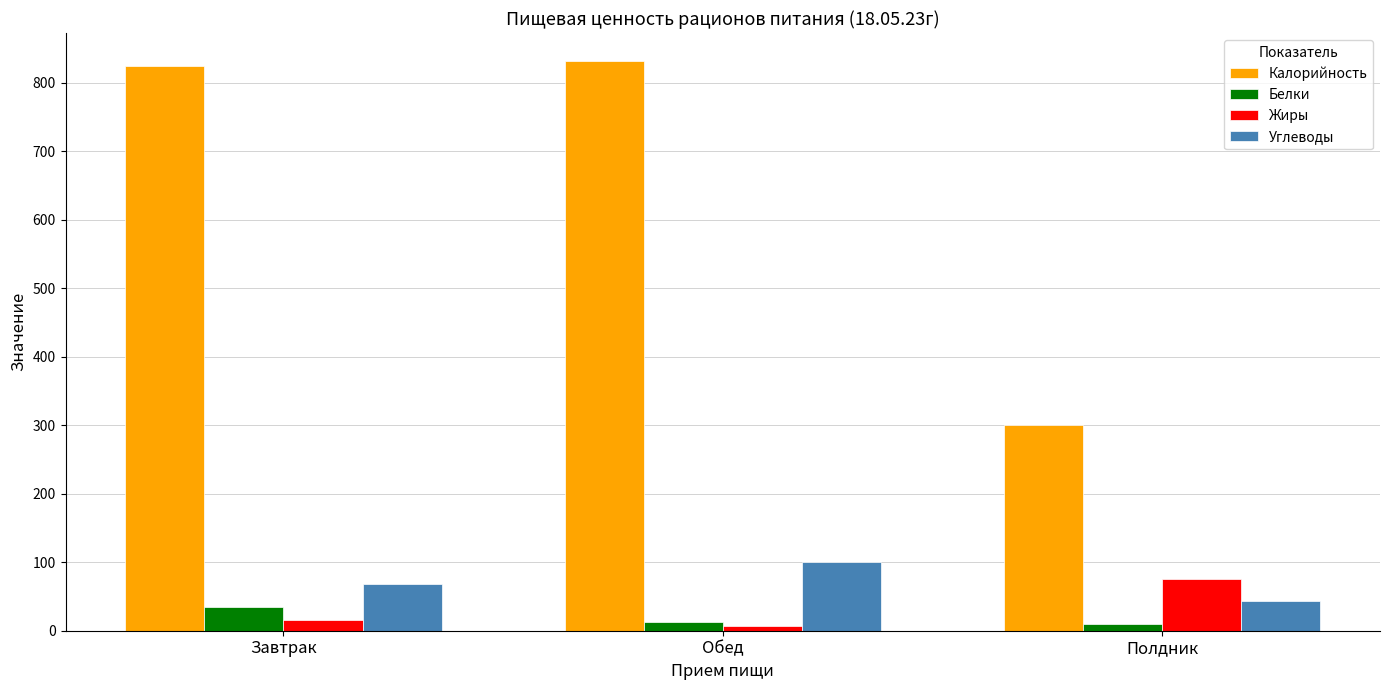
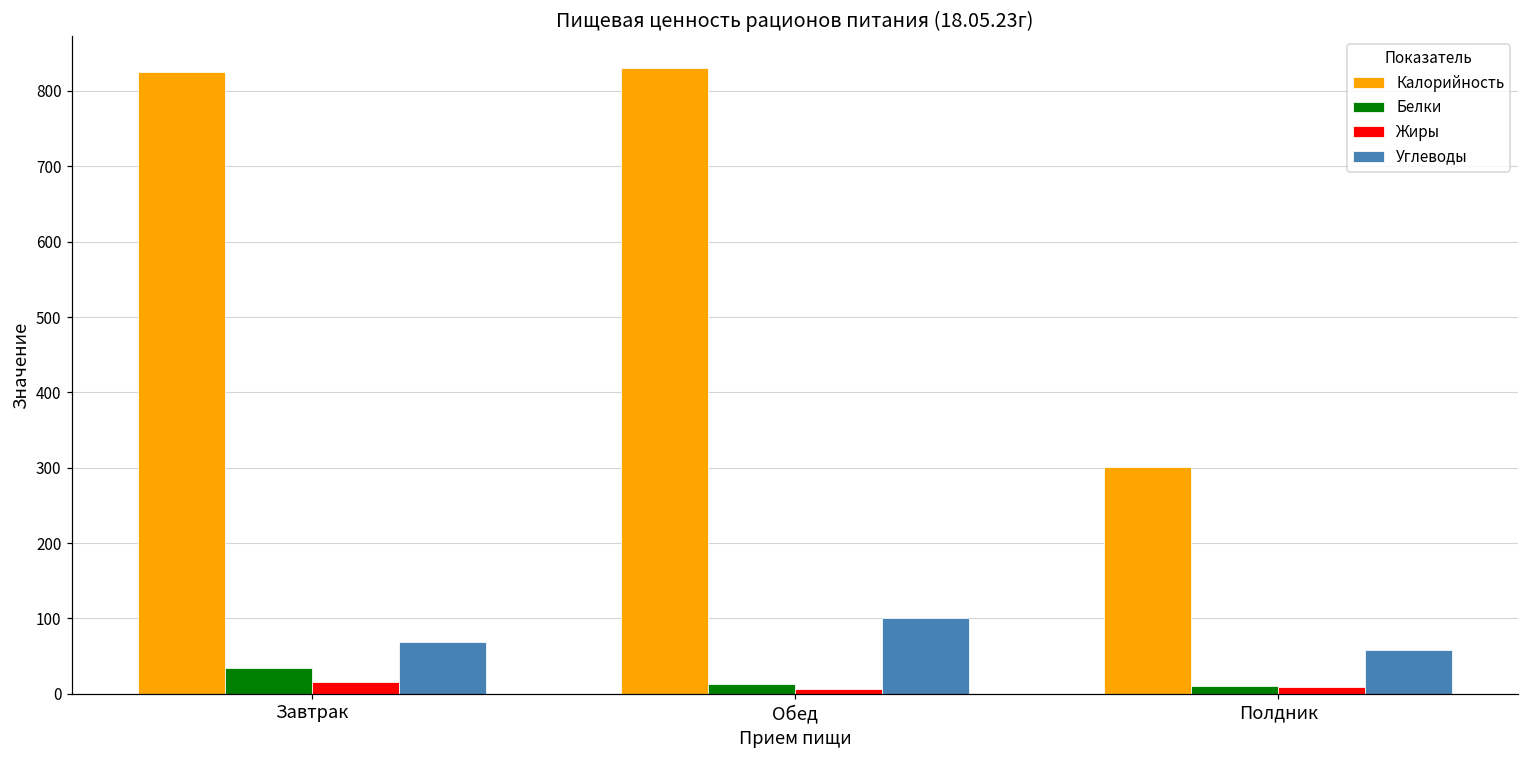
  {
    "Калорийность": {
      "Завтрак": 830,
      "Обед": 830,
      "Полдник": 300
    },
    "Белки": {
      "Завтрак": 30,
      "Обед": 10,
      "Полдник": 10
    },
    "Жиры": {
      "Завтрак": 20,
      "Обед": 10,
-     "Полдник": 80
+     "Полдник": 10
    },
    "Углеводы": {
      "Завтрак": 70,
      "Обед": 100,
-     "Полдник": 40
+     "Полдник": 60
    }
  }
